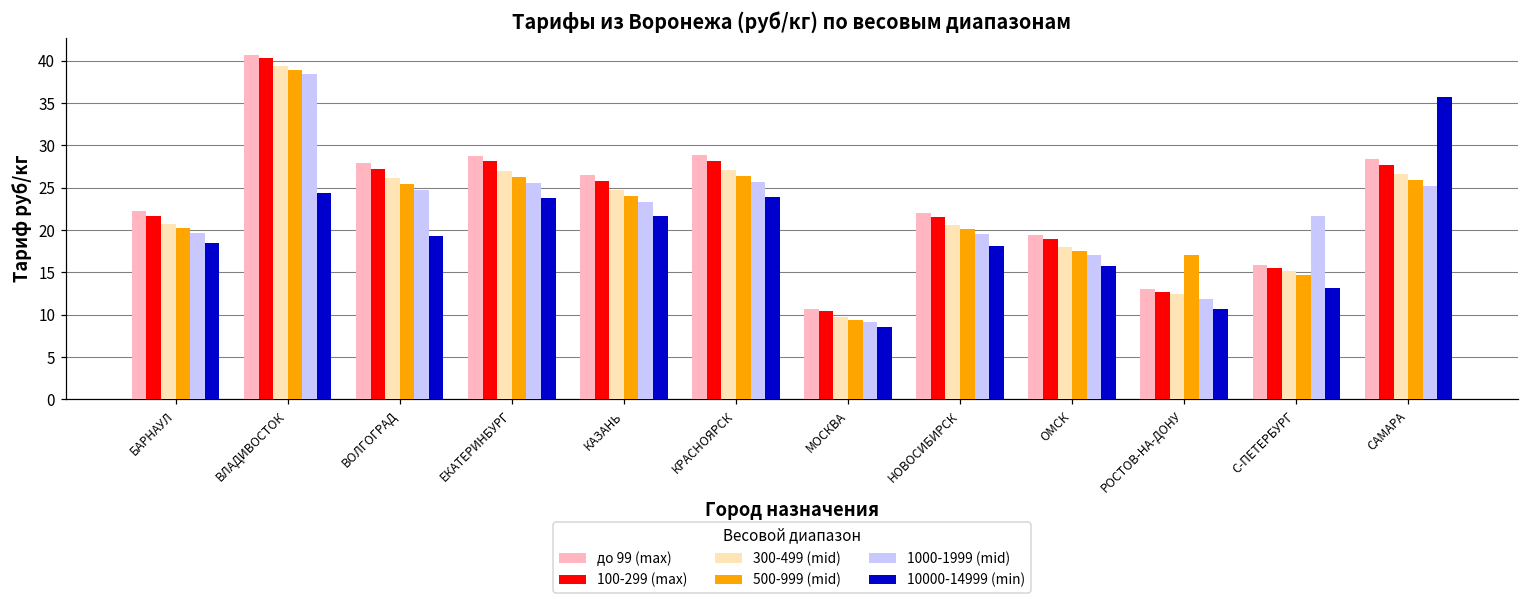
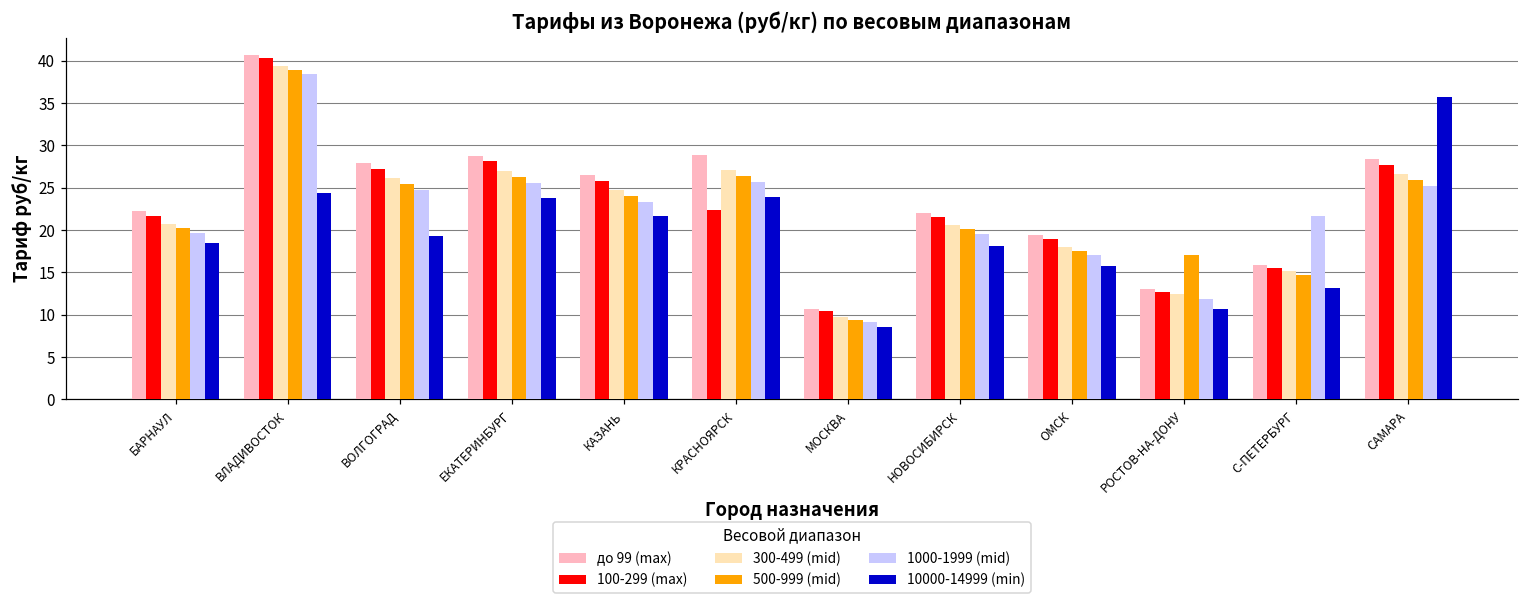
  {
    "100-299 (max)": {
      "БАРНАУЛ": 22,
      "ВЛАДИВОСТОК": 40,
      "ВОЛГОГРАД": 27,
      "ЕКАТЕРИНБУРГ": 28,
      "КАЗАНЬ": 26,
-     "КРАСНОЯРСК": 28,
+     "КРАСНОЯРСК": 22,
      "МОСКВА": 10,
      "НОВОСИБИРСК": 22,
      "ОМСК": 19,
      "РОСТОВ-НА-ДОНУ": 13,
      "С-ПЕТЕРБУРГ": 16,
      "САМАРА": 28
    },
    "500-999 (mid)": {
      "БАРНАУЛ": 20,
      "ВЛАДИВОСТОК": 39,
      "ВОЛГОГРАД": 25,
      "ЕКАТЕРИНБУРГ": 26,
      "КАЗАНЬ": 24,
      "КРАСНОЯРСК": 26,
      "МОСКВА": 9,
      "НОВОСИБИРСК": 20,
      "ОМСК": 18,
      "РОСТОВ-НА-ДОНУ": 17,
      "С-ПЕТЕРБУРГ": 15,
      "САМАРА": 26
    },
    "1000-1999 (mid)": {
      "БАРНАУЛ": 20,
      "ВЛАДИВОСТОК": 38,
      "ВОЛГОГРАД": 25,
      "ЕКАТЕРИНБУРГ": 26,
      "КАЗАНЬ": 23,
      "КРАСНОЯРСК": 26,
      "МОСКВА": 9,
      "НОВОСИБИРСК": 20,
      "ОМСК": 17,
      "РОСТОВ-НА-ДОНУ": 12,
      "С-ПЕТЕРБУРГ": 22,
      "САМАРА": 25
    },
    "10000-14999 (min)": {
      "БАРНАУЛ": 19,
      "ВЛАДИВОСТОК": 24,
      "ВОЛГОГРАД": 19,
      "ЕКАТЕРИНБУРГ": 24,
      "КАЗАНЬ": 22,
      "КРАСНОЯРСК": 24,
      "МОСКВА": 9,
      "НОВОСИБИРСК": 18,
      "ОМСК": 16,
      "РОСТОВ-НА-ДОНУ": 11,
      "С-ПЕТЕРБУРГ": 13,
      "САМАРА": 36
    }
  }
